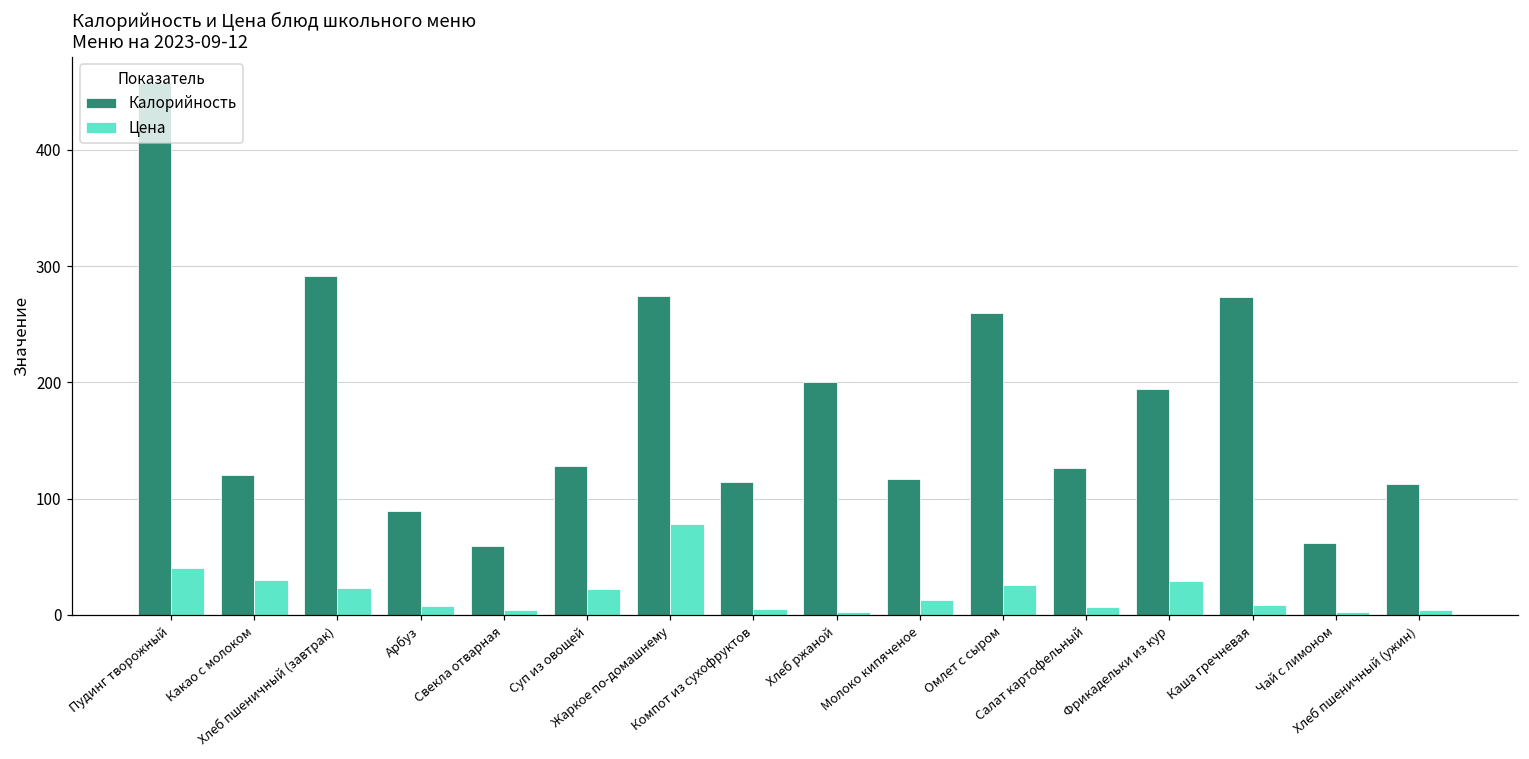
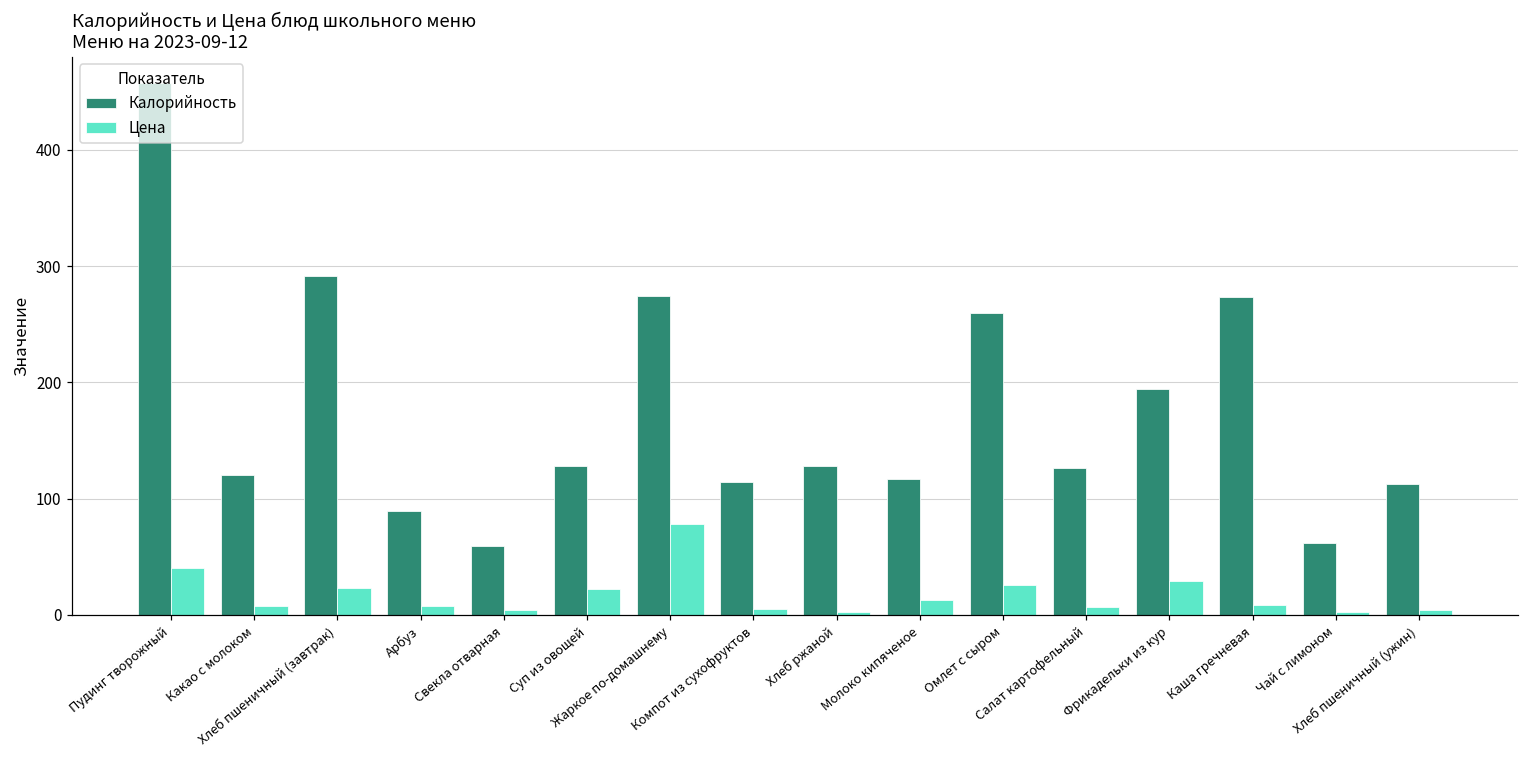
  {
    "Калорийность": {
      "Какао с молоком": 120,
      "Хлеб пшеничный (завтрак)": 291,
      "Арбуз": 89,
      "Свекла отварная": 59,
      "Суп из овощей": 128,
      "Жаркое по-домашнему": 274,
      "Компот из сухофруктов": 114,
-     "Хлеб ржаной": 200,
+     "Хлеб ржаной": 128,
      "Молоко кипяченое": 117,
      "Омлет с сыром": 260,
      "Салат картофельный": 126,
      "Фрикадельки из кур": 194,
      "Каша гречневая": 273,
      "Чай с лимоном": 62,
      "Хлеб пшеничный (ужин)": 113
    },
    "Цена": {
      "Пудинг творожный": 40,
-     "Какао с молоком": 30,
+     "Какао с молоком": 8,
      "Хлеб пшеничный (завтрак)": 23,
      "Арбуз": 8,
      "Свекла отварная": 4,
      "Суп из овощей": 22,
      "Жаркое по-домашнему": 78,
      "Компот из сухофруктов": 5,
      "Хлеб ржаной": 3,
      "Молоко кипяченое": 13,
      "Омлет с сыром": 26,
      "Салат картофельный": 7,
      "Фрикадельки из кур": 29,
      "Каша гречневая": 9,
      "Чай с лимоном": 3,
      "Хлеб пшеничный (ужин)": 4
    }
  }
